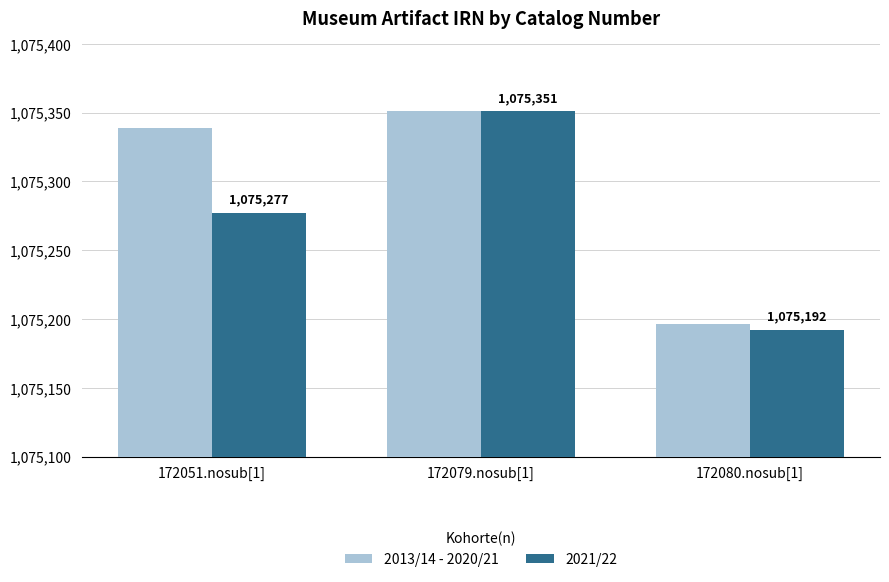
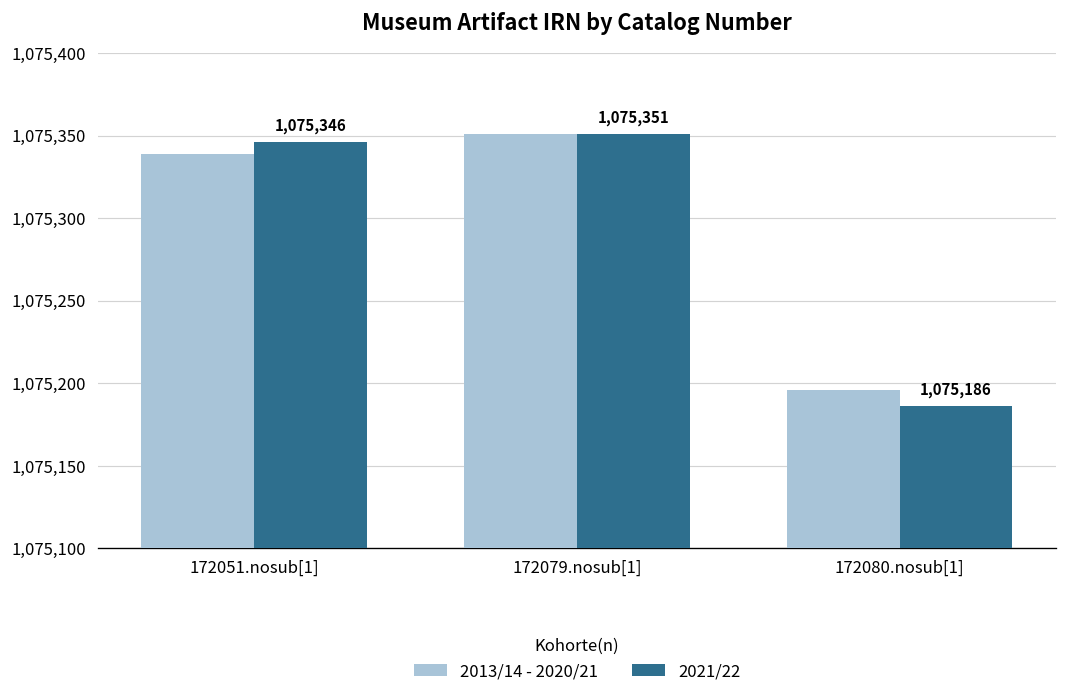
  {
    "2013/14 - 2020/21": {
      "172051.nosub[1]": "1,075,339",
      "172079.nosub[1]": "1,075,351",
      "172080.nosub[1]": "1,075,196"
    },
    "2021/22": {
-     "172051.nosub[1]": "1,075,277",
+     "172051.nosub[1]": "1,075,346",
      "172079.nosub[1]": "1,075,351",
-     "172080.nosub[1]": "1,075,192"
+     "172080.nosub[1]": "1,075,186"
    }
  }
